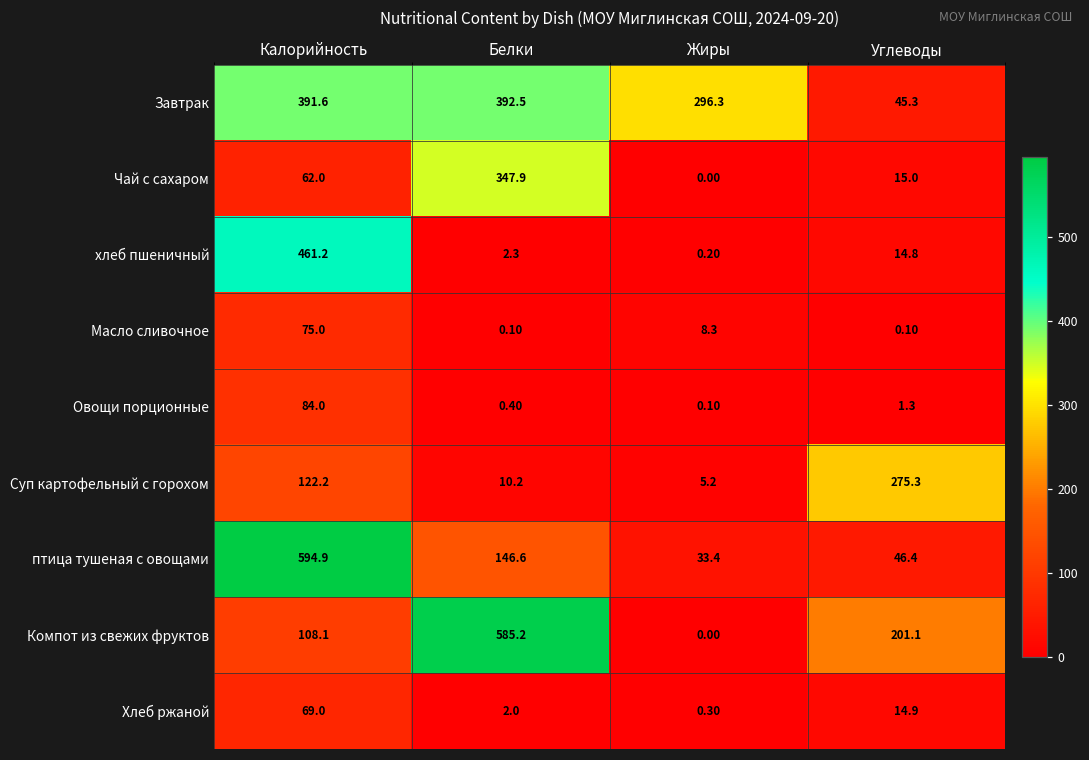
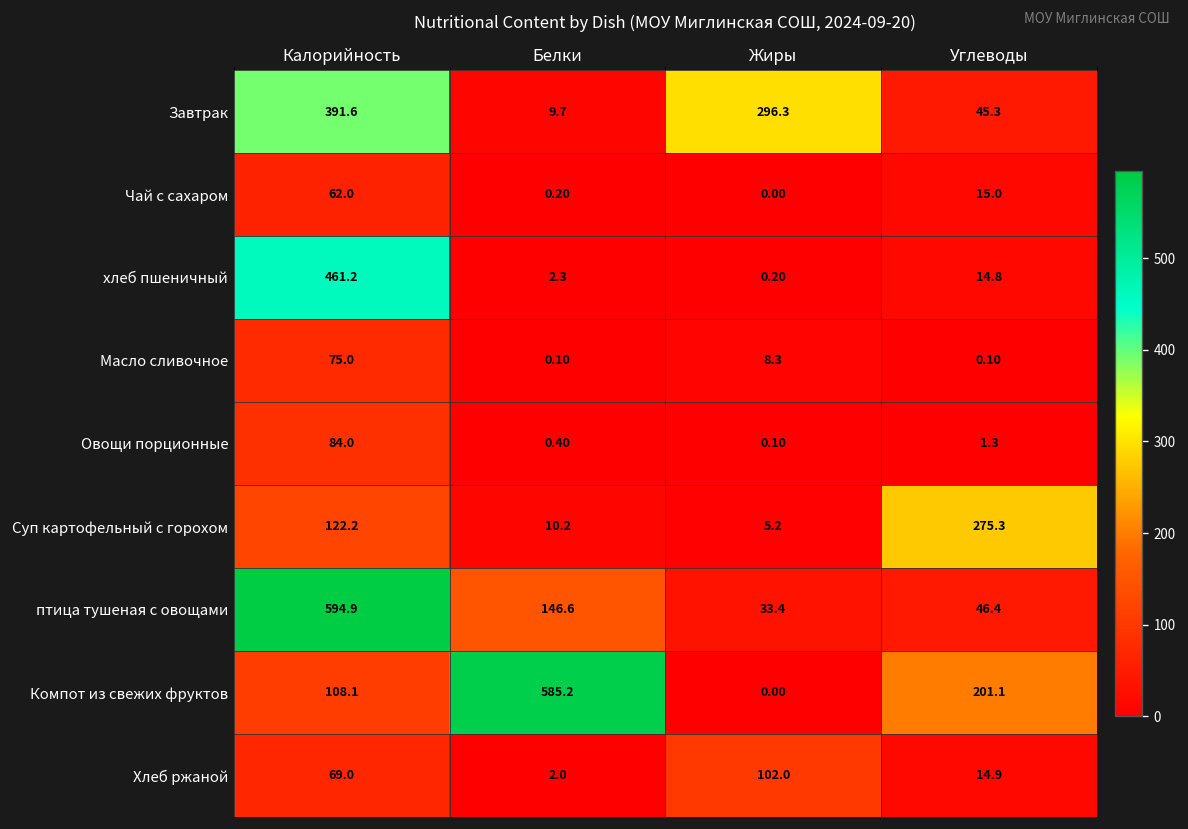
  {
    "Завтрак": {
      "Калорийность": 391.6,
-     "Белки": 392.5,
+     "Белки": 9.7,
      "Жиры": 296.3,
      "Углеводы": 45.3
    },
    "Чай с сахаром": {
      "Калорийность": 62.0,
-     "Белки": 347.9,
+     "Белки": 0.20,
      "Жиры": 0.00,
      "Углеводы": 15.0
    },
    "хлеб пшеничный": {
      "Калорийность": 461.2,
      "Белки": 2.3,
      "Жиры": 0.20,
      "Углеводы": 14.8
    },
    "Масло сливочное": {
      "Калорийность": 75.0,
      "Белки": 0.10,
      "Жиры": 8.3,
      "Углеводы": 0.10
    },
    "Овощи порционные": {
      "Калорийность": 84.0,
      "Белки": 0.40,
      "Жиры": 0.10,
      "Углеводы": 1.3
    },
    "Суп картофельный с горохом": {
      "Калорийность": 122.2,
      "Белки": 10.2,
      "Жиры": 5.2,
      "Углеводы": 275.3
    },
    "птица тушеная с овощами": {
      "Калорийность": 594.9,
      "Белки": 146.6,
      "Жиры": 33.4,
      "Углеводы": 46.4
    },
    "Компот из свежих фруктов": {
      "Калорийность": 108.1,
      "Белки": 585.2,
      "Жиры": 0.00,
      "Углеводы": 201.1
    },
    "Хлеб ржаной": {
      "Калорийность": 69.0,
      "Белки": 2.0,
-     "Жиры": 0.30,
+     "Жиры": 102.0,
      "Углеводы": 14.9
    }
  }
